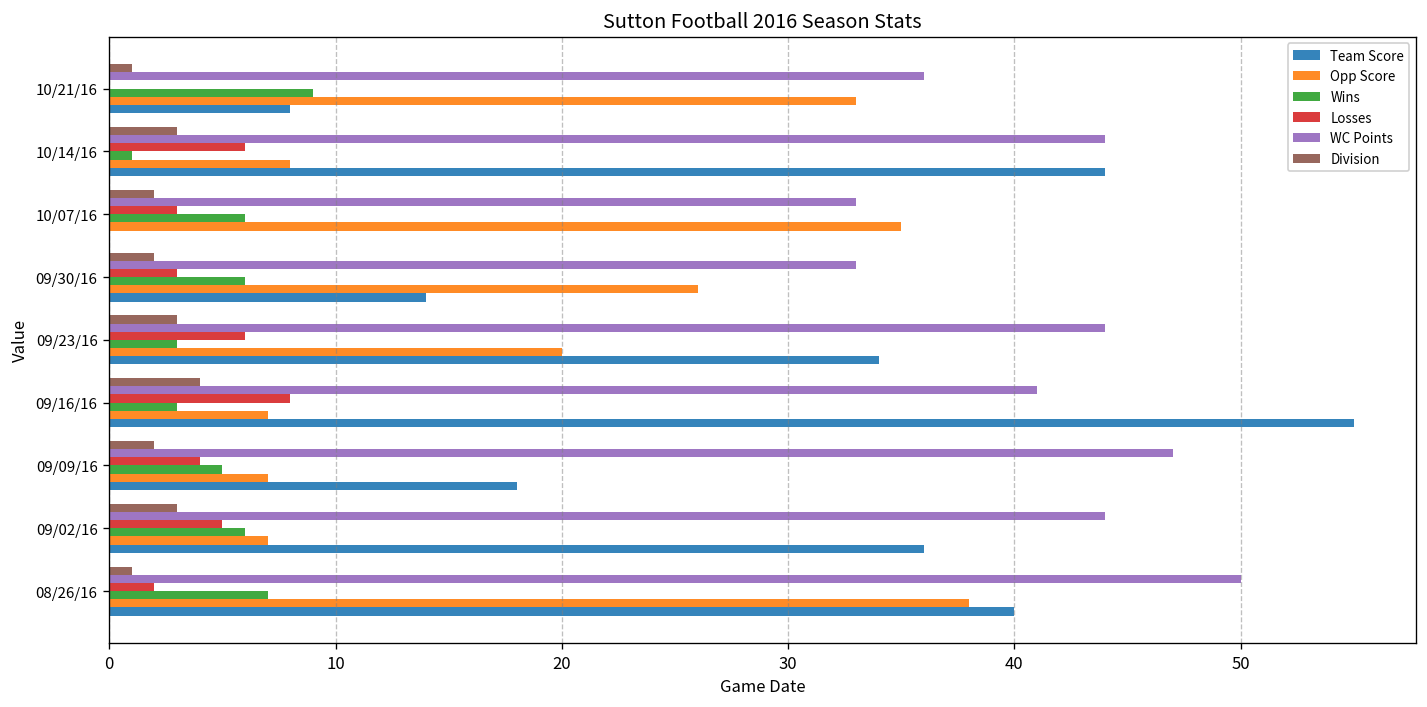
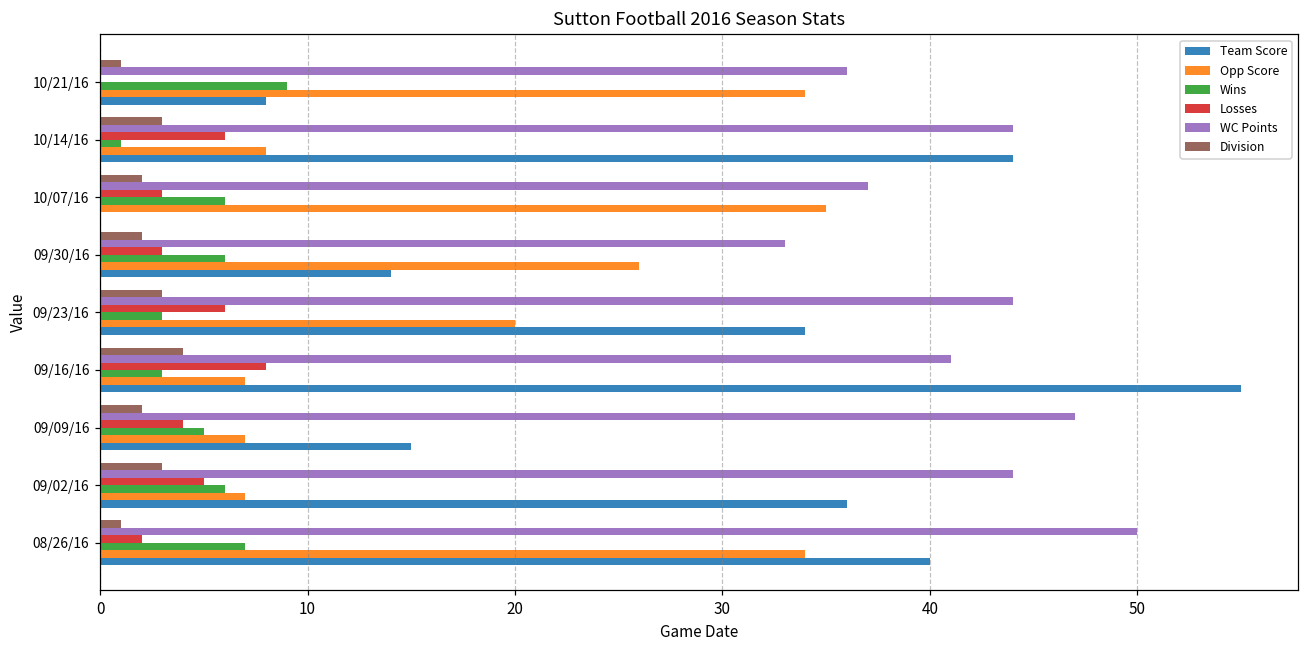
  {
    "Team Score": {
      "10/21/16": 8,
      "10/14/16": 44,
      "10/07/16": 0,
      "09/30/16": 14,
      "09/23/16": 34,
      "09/16/16": 55,
-     "09/09/16": 18,
+     "09/09/16": 15,
      "09/02/16": 36,
      "08/26/16": 40
    },
    "Opp Score": {
-     "10/21/16": 33,
+     "10/21/16": 34,
      "10/14/16": 8,
      "10/07/16": 35,
      "09/30/16": 26,
      "09/23/16": 20,
      "09/16/16": 7,
      "09/09/16": 7,
      "09/02/16": 7,
-     "08/26/16": 38
+     "08/26/16": 34
    },
    "Wins": {
      "10/21/16": 9,
      "10/14/16": 1,
      "10/07/16": 6,
      "09/30/16": 6,
      "09/23/16": 3,
      "09/16/16": 3,
      "09/09/16": 5,
      "09/02/16": 6,
      "08/26/16": 7
    },
    "Losses": {
      "10/21/16": 0,
      "10/14/16": 6,
      "10/07/16": 3,
      "09/30/16": 3,
      "09/23/16": 6,
      "09/16/16": 8,
      "09/09/16": 4,
      "09/02/16": 5,
      "08/26/16": 2
    },
    "WC Points": {
      "10/21/16": 36,
      "10/14/16": 44,
-     "10/07/16": 33,
+     "10/07/16": 37,
      "09/30/16": 33,
      "09/23/16": 44,
      "09/16/16": 41,
      "09/09/16": 47,
      "09/02/16": 44,
      "08/26/16": 50
    },
    "Division": {
      "10/21/16": 1,
      "10/14/16": 3,
      "10/07/16": 2,
      "09/30/16": 2,
      "09/23/16": 3,
      "09/16/16": 4,
      "09/09/16": 2,
      "09/02/16": 3,
      "08/26/16": 1
    }
  }
